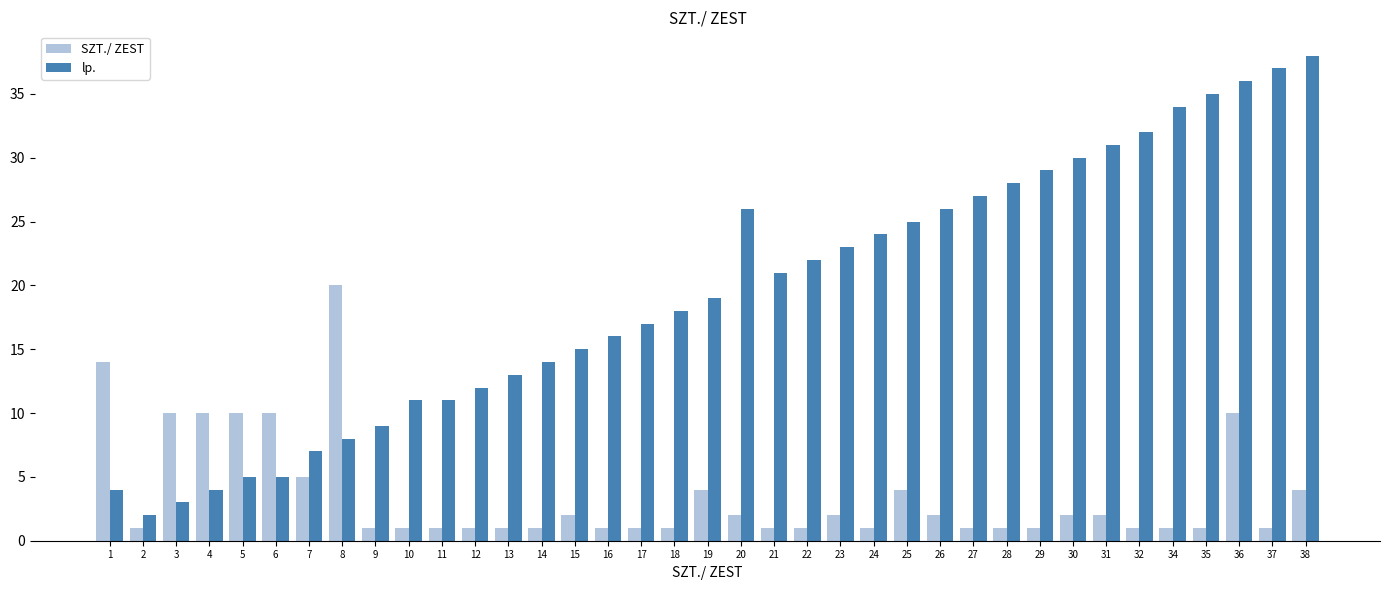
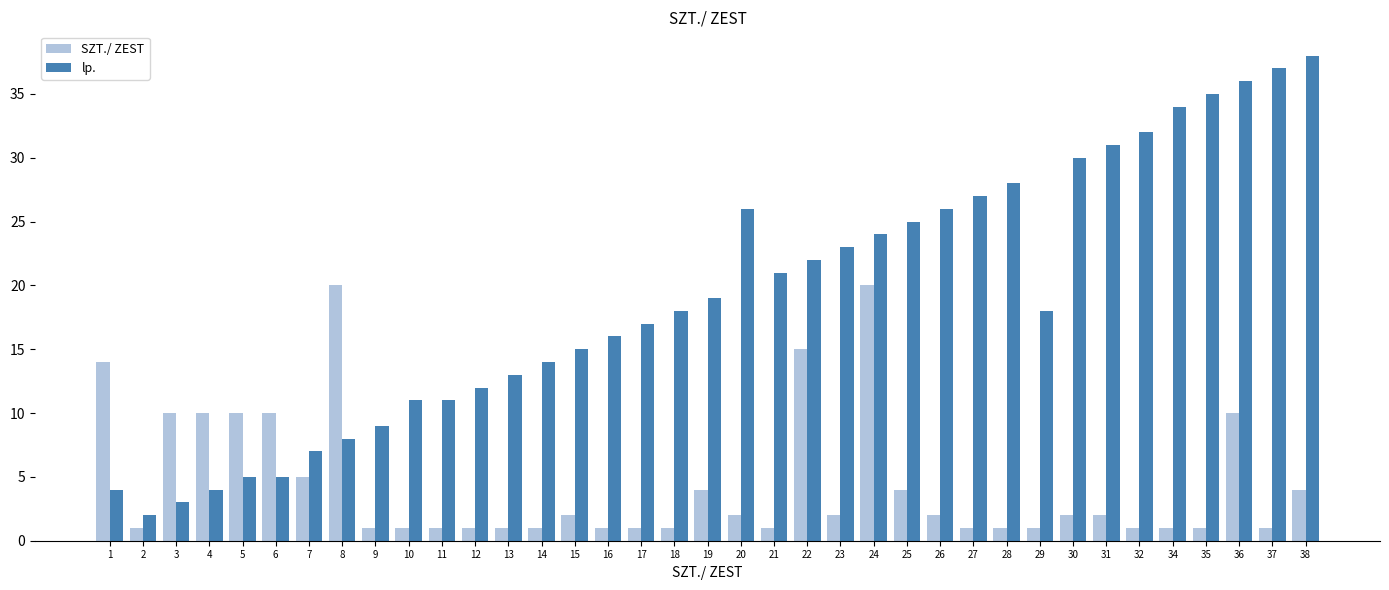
  {
    "SZT./ ZEST": {
      "1": 14,
      "2": 1,
      "3": 10,
      "4": 10,
      "5": 10,
      "6": 10,
      "7": 5,
      "8": 20,
      "9": 1,
      "10": 1,
      "11": 1,
      "12": 1,
      "13": 1,
      "14": 1,
      "15": 2,
      "16": 1,
      "17": 1,
      "18": 1,
      "19": 4,
      "20": 2,
      "21": 1,
-     "22": 1,
+     "22": 15,
      "23": 2,
-     "24": 1,
+     "24": 20,
      "25": 4,
      "26": 2,
      "27": 1,
      "28": 1,
      "29": 1,
      "30": 2,
      "31": 2,
      "32": 1,
      "34": 1,
      "35": 1,
      "36": 10,
      "37": 1,
      "38": 4
    },
    "lp.": {
      "1": 4,
      "2": 2,
      "3": 3,
      "4": 4,
      "5": 5,
      "6": 5,
      "7": 7,
      "8": 8,
      "9": 9,
      "10": 11,
      "11": 11,
      "12": 12,
      "13": 13,
      "14": 14,
      "15": 15,
      "16": 16,
      "17": 17,
      "18": 18,
      "19": 19,
      "20": 26,
      "21": 21,
      "22": 22,
      "23": 23,
      "24": 24,
      "25": 25,
      "26": 26,
      "27": 27,
      "28": 28,
-     "29": 29,
+     "29": 18,
      "30": 30,
      "31": 31,
      "32": 32,
      "34": 34,
      "35": 35,
      "36": 36,
      "37": 37,
      "38": 38
    }
  }
